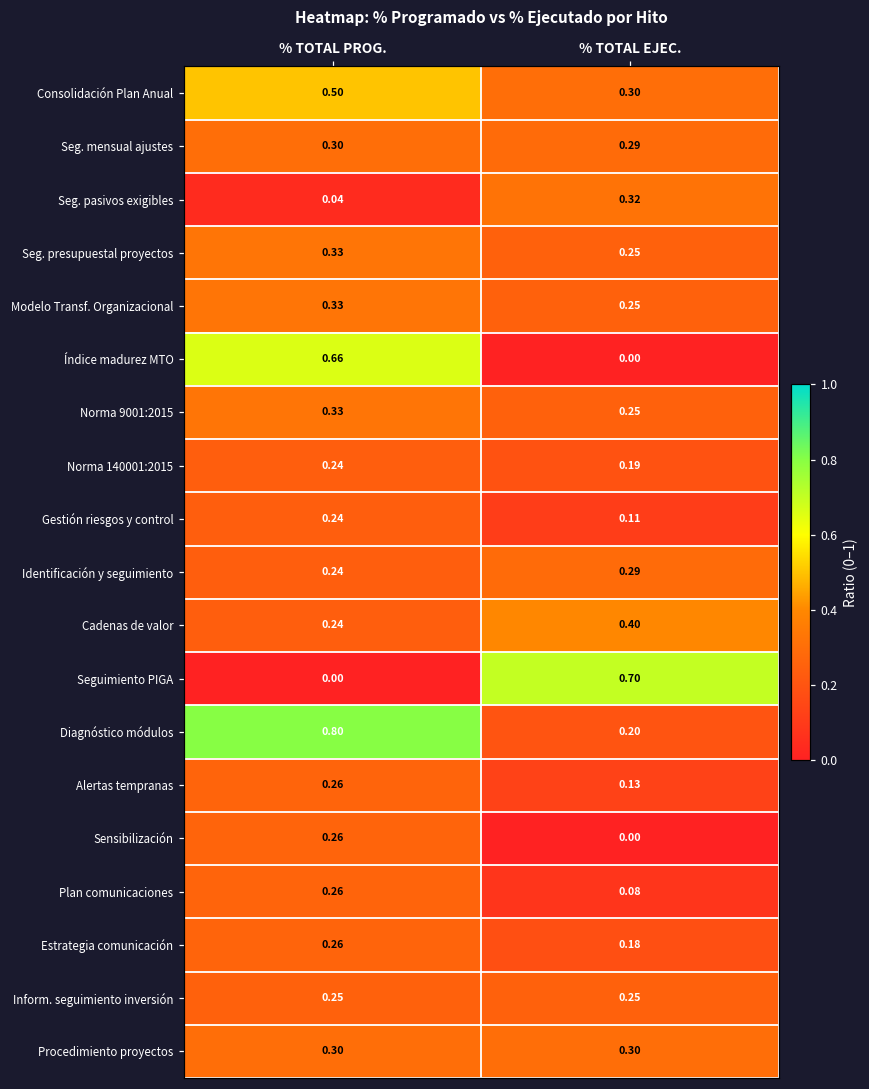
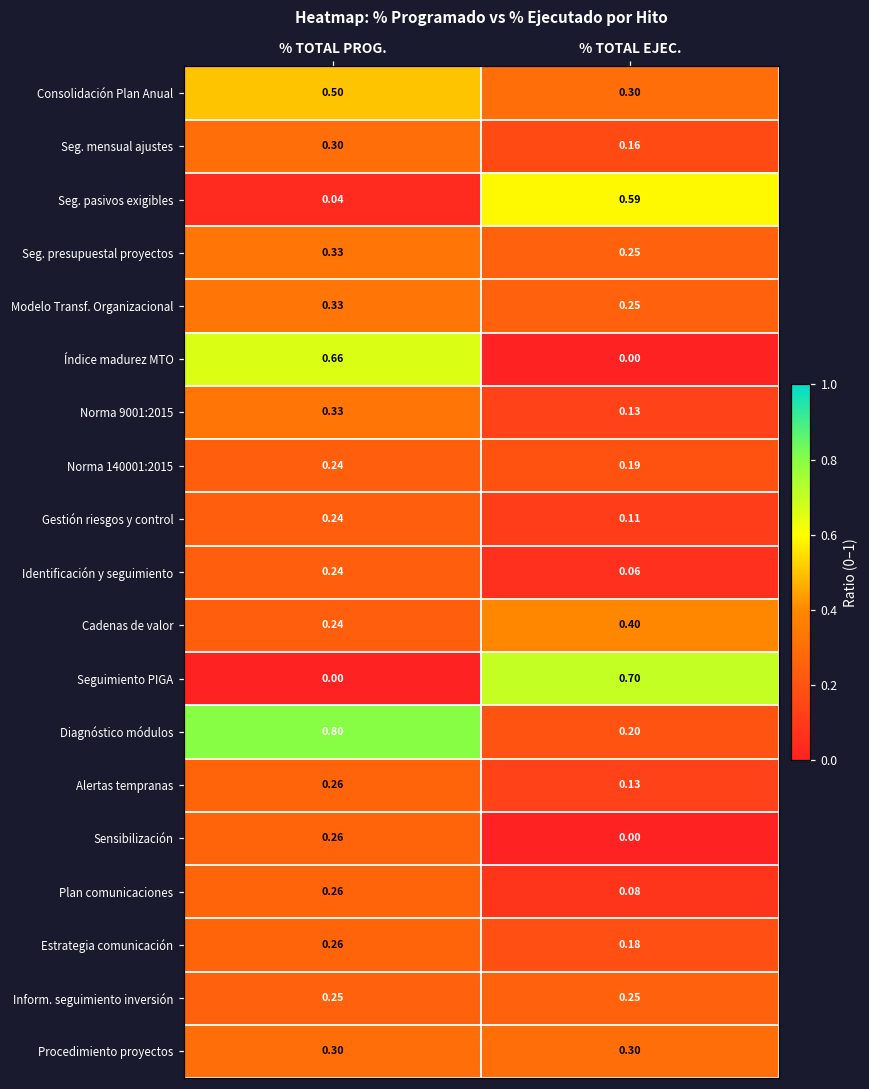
  {
    "Consolidación Plan Anual": {
      "% TOTAL PROG.": 0.50,
      "% TOTAL EJEC.": 0.30
    },
    "Seg. mensual ajustes": {
      "% TOTAL PROG.": 0.30,
-     "% TOTAL EJEC.": 0.29
+     "% TOTAL EJEC.": 0.16
    },
    "Seg. pasivos exigibles": {
      "% TOTAL PROG.": 0.04,
-     "% TOTAL EJEC.": 0.32
+     "% TOTAL EJEC.": 0.59
    },
    "Seg. presupuestal proyectos": {
      "% TOTAL PROG.": 0.33,
      "% TOTAL EJEC.": 0.25
    },
    "Modelo Transf. Organizacional": {
      "% TOTAL PROG.": 0.33,
      "% TOTAL EJEC.": 0.25
    },
    "Índice madurez MTO": {
      "% TOTAL PROG.": 0.66,
      "% TOTAL EJEC.": 0.00
    },
    "Norma 9001:2015": {
      "% TOTAL PROG.": 0.33,
-     "% TOTAL EJEC.": 0.25
+     "% TOTAL EJEC.": 0.13
    },
    "Norma 140001:2015": {
      "% TOTAL PROG.": 0.24,
      "% TOTAL EJEC.": 0.19
    },
    "Gestión riesgos y control": {
      "% TOTAL PROG.": 0.24,
      "% TOTAL EJEC.": 0.11
    },
    "Identificación y seguimiento": {
      "% TOTAL PROG.": 0.24,
-     "% TOTAL EJEC.": 0.29
+     "% TOTAL EJEC.": 0.06
    },
    "Cadenas de valor": {
      "% TOTAL PROG.": 0.24,
      "% TOTAL EJEC.": 0.40
    },
    "Seguimiento PIGA": {
      "% TOTAL PROG.": 0.00,
      "% TOTAL EJEC.": 0.70
    },
    "Diagnóstico módulos": {
      "% TOTAL PROG.": 0.80,
      "% TOTAL EJEC.": 0.20
    },
    "Alertas tempranas": {
      "% TOTAL PROG.": 0.26,
      "% TOTAL EJEC.": 0.13
    },
    "Sensibilización": {
      "% TOTAL PROG.": 0.26,
      "% TOTAL EJEC.": 0.00
    },
    "Plan comunicaciones": {
      "% TOTAL PROG.": 0.26,
      "% TOTAL EJEC.": 0.08
    },
    "Estrategia comunicación": {
      "% TOTAL PROG.": 0.26,
      "% TOTAL EJEC.": 0.18
    },
    "Inform. seguimiento inversión": {
      "% TOTAL PROG.": 0.25,
      "% TOTAL EJEC.": 0.25
    },
    "Procedimiento proyectos": {
      "% TOTAL PROG.": 0.30,
      "% TOTAL EJEC.": 0.30
    }
  }
